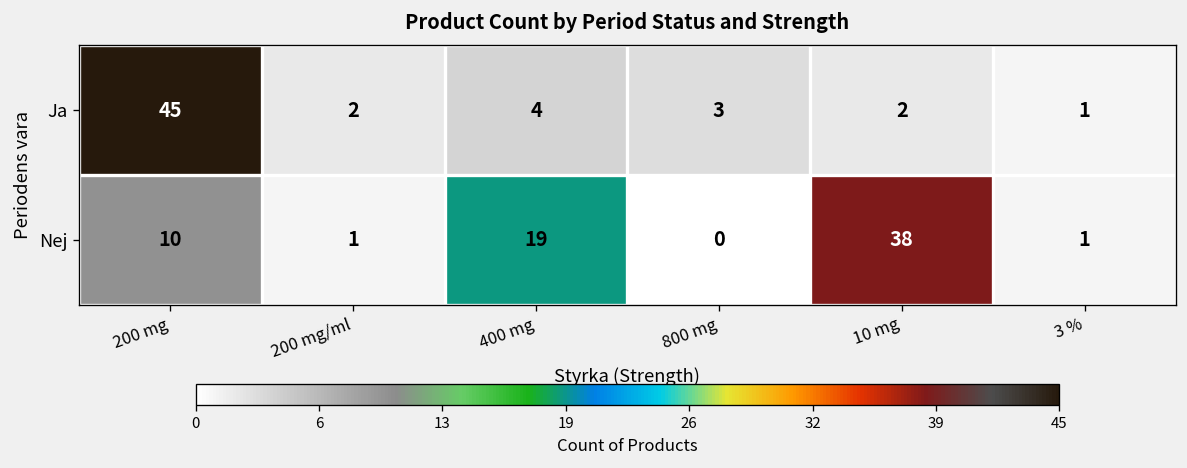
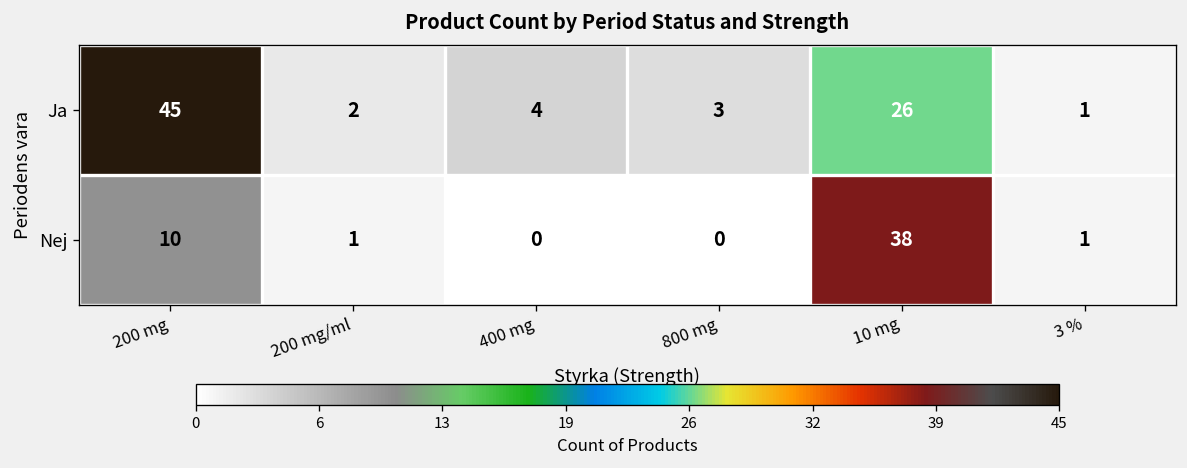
  {
    "Ja": {
      "200 mg": 45,
      "200 mg/ml": 2,
      "400 mg": 4,
      "800 mg": 3,
-     "10 mg": 2,
+     "10 mg": 26,
      "3 %": 1
    },
    "Nej": {
      "200 mg": 10,
      "200 mg/ml": 1,
-     "400 mg": 19,
+     "400 mg": 0,
      "800 mg": 0,
      "10 mg": 38,
      "3 %": 1
    }
  }
